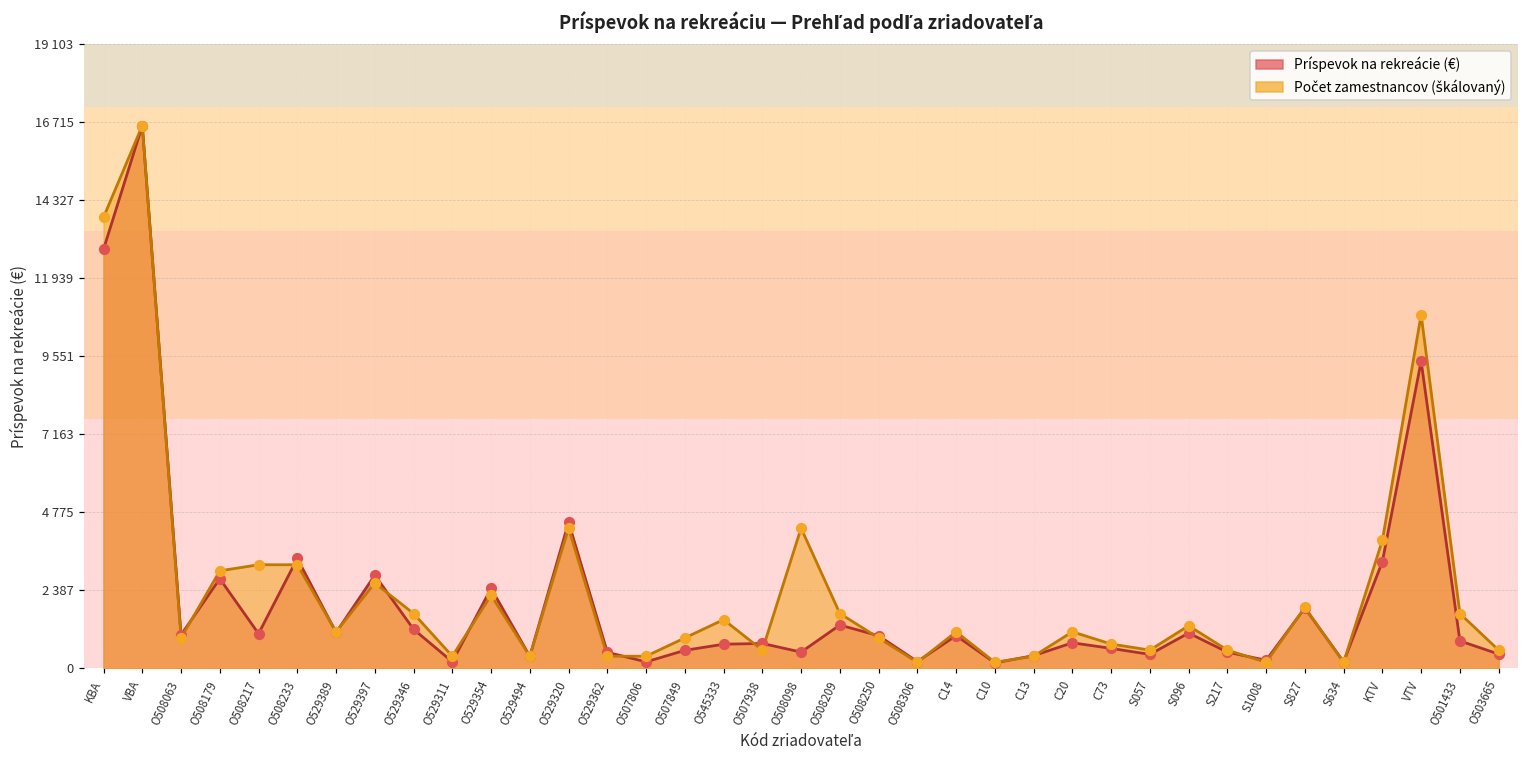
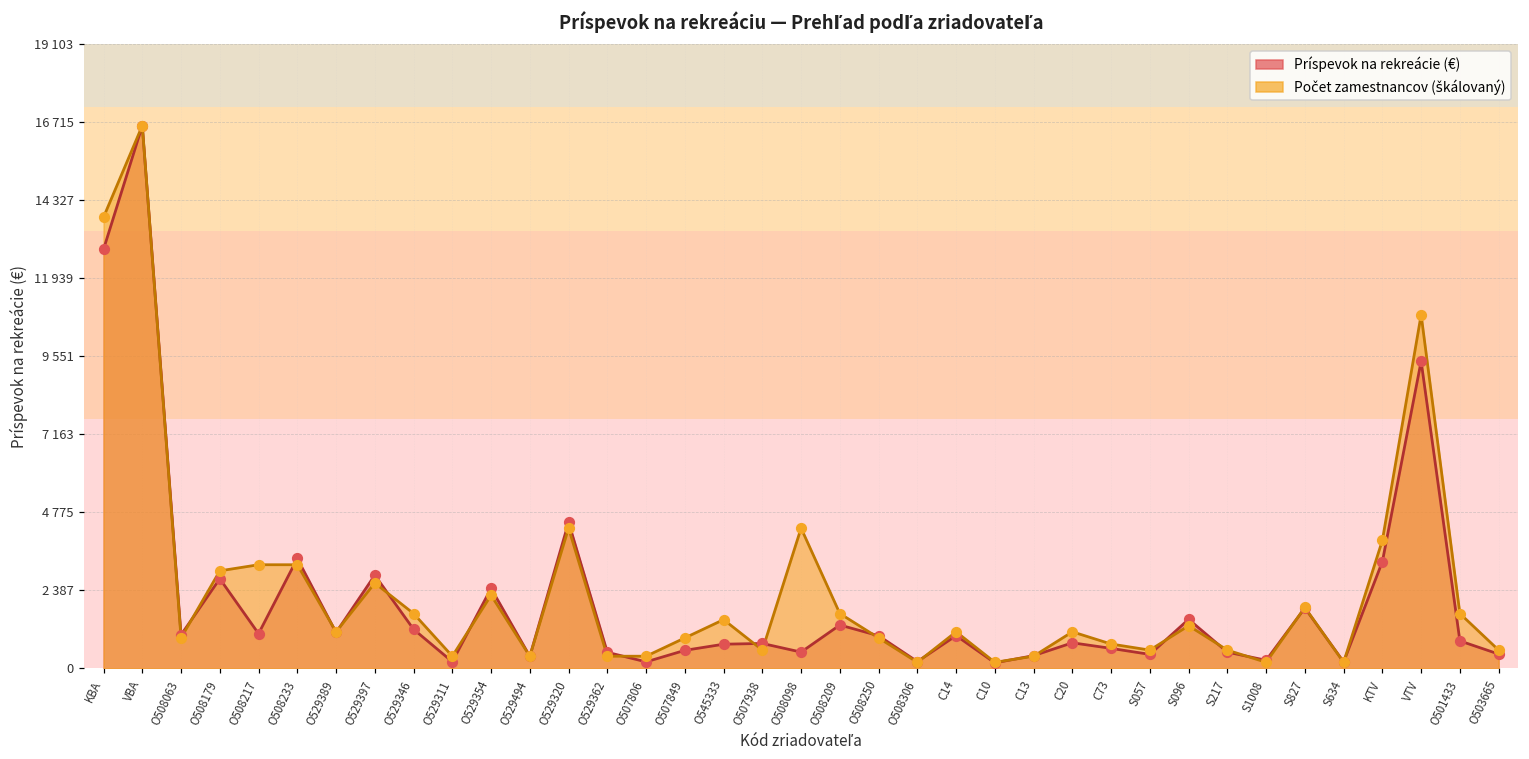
  {
    "Príspevok na rekreácie (€)": {
      "KBA": 12800,
      "O508063": 1000,
      "O508179": 2700,
      "O508217": 1100,
      "O508233": 3400,
      "O529397": 2900,
      "O529346": 1200,
      "O529311": 200,
      "O529354": 2500,
      "O529320": 4500,
      "O529362": 500,
      "O507806": 200,
      "O507849": 600,
      "O545333": 700,
      "O507938": 800,
      "O508098": 500,
      "O508209": 1300,
      "C14": 1000,
      "C20": 800,
      "C73": 600,
      "S057": 400,
-     "S096": 1100,
+     "S096": 1500,
      "KTV": 3300,
      "VTV": 9400,
      "O501433": 800,
      "O503665": 400
    },
    "Počet zamestnancov (škálovaný)": {
      "KBA": 13800,
      "O508063": 900,
      "O508179": 3000,
      "O508217": 3200,
      "O508233": 3200,
      "O529397": 2600,
      "O529346": 1700,
      "O529311": 400,
      "O529354": 2200,
      "O529320": 4300,
      "O529362": 400,
      "O507806": 400,
      "O507849": 900,
      "O545333": 1500,
      "O507938": 600,
      "O508098": 4300,
      "O508209": 1700,
      "C14": 1100,
      "C20": 1100,
      "C73": 700,
      "S057": 600,
      "S096": 1300,
      "KTV": 3900,
      "VTV": 10800,
      "O501433": 1700,
      "O503665": 600
    }
  }
